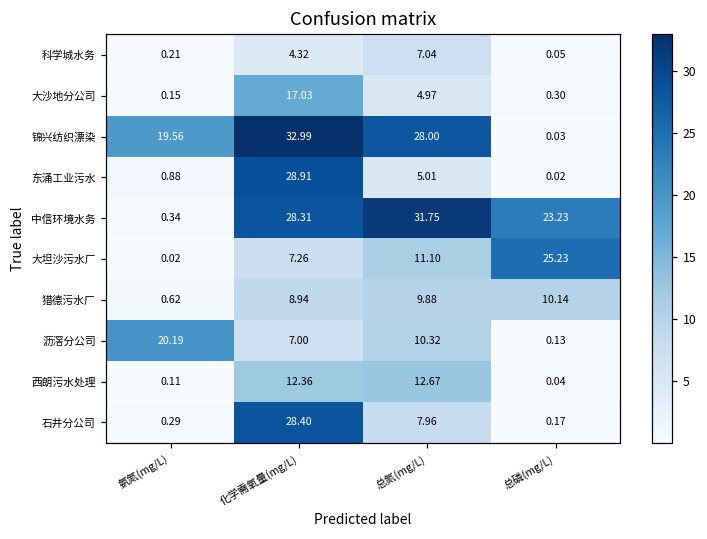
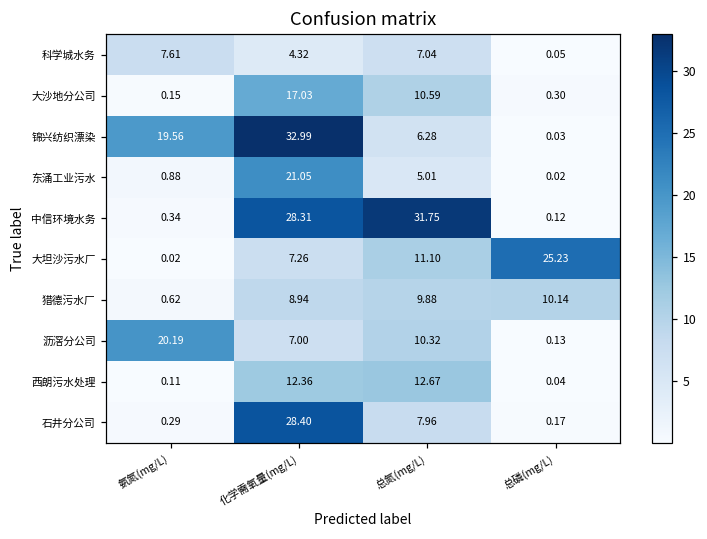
  {
    "科学城水务": {
-     "氨氮(mg/L)": 0.21,
+     "氨氮(mg/L)": 7.61,
      "化学需氧量(mg/L)": 4.32,
      "总氮(mg/L)": 7.04,
      "总磷(mg/L)": 0.05
    },
    "大沙地分公司": {
      "氨氮(mg/L)": 0.15,
      "化学需氧量(mg/L)": 17.03,
-     "总氮(mg/L)": 4.97,
+     "总氮(mg/L)": 10.59,
      "总磷(mg/L)": 0.30
    },
    "锦兴纺织漂染": {
      "氨氮(mg/L)": 19.56,
      "化学需氧量(mg/L)": 32.99,
-     "总氮(mg/L)": 28.00,
+     "总氮(mg/L)": 6.28,
      "总磷(mg/L)": 0.03
    },
    "东涌工业污水": {
      "氨氮(mg/L)": 0.88,
-     "化学需氧量(mg/L)": 28.91,
+     "化学需氧量(mg/L)": 21.05,
      "总氮(mg/L)": 5.01,
      "总磷(mg/L)": 0.02
    },
    "中信环境水务": {
      "氨氮(mg/L)": 0.34,
      "化学需氧量(mg/L)": 28.31,
      "总氮(mg/L)": 31.75,
-     "总磷(mg/L)": 23.23
+     "总磷(mg/L)": 0.12
    },
    "大坦沙污水厂": {
      "氨氮(mg/L)": 0.02,
      "化学需氧量(mg/L)": 7.26,
      "总氮(mg/L)": 11.10,
      "总磷(mg/L)": 25.23
    },
    "猎德污水厂": {
      "氨氮(mg/L)": 0.62,
      "化学需氧量(mg/L)": 8.94,
      "总氮(mg/L)": 9.88,
      "总磷(mg/L)": 10.14
    },
    "沥滘分公司": {
      "氨氮(mg/L)": 20.19,
      "化学需氧量(mg/L)": 7.00,
      "总氮(mg/L)": 10.32,
      "总磷(mg/L)": 0.13
    },
    "西朗污水处理": {
      "氨氮(mg/L)": 0.11,
      "化学需氧量(mg/L)": 12.36,
      "总氮(mg/L)": 12.67,
      "总磷(mg/L)": 0.04
    },
    "石井分公司": {
      "氨氮(mg/L)": 0.29,
      "化学需氧量(mg/L)": 28.40,
      "总氮(mg/L)": 7.96,
      "总磷(mg/L)": 0.17
    }
  }
